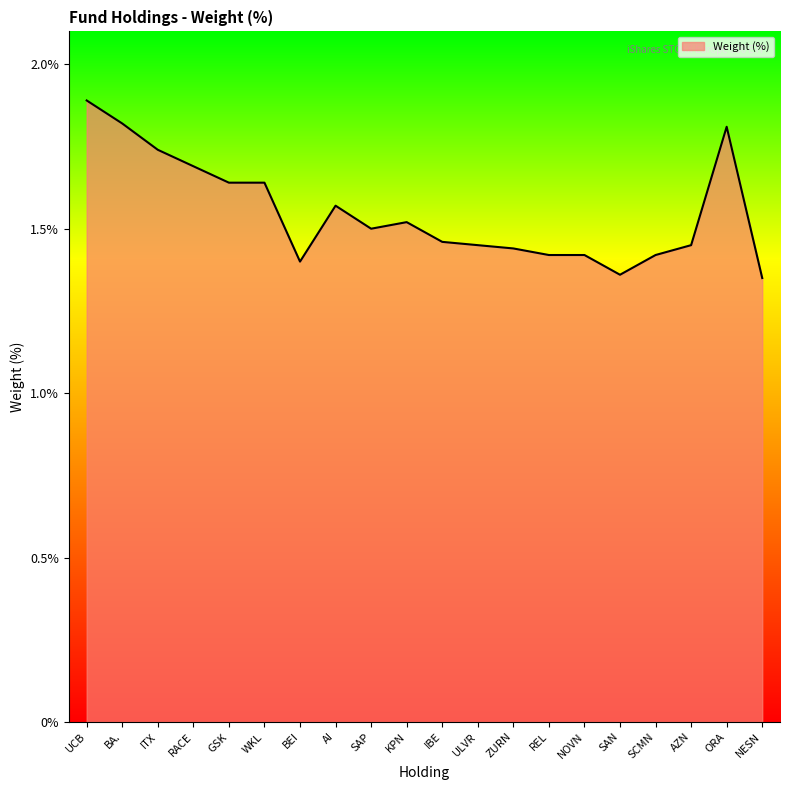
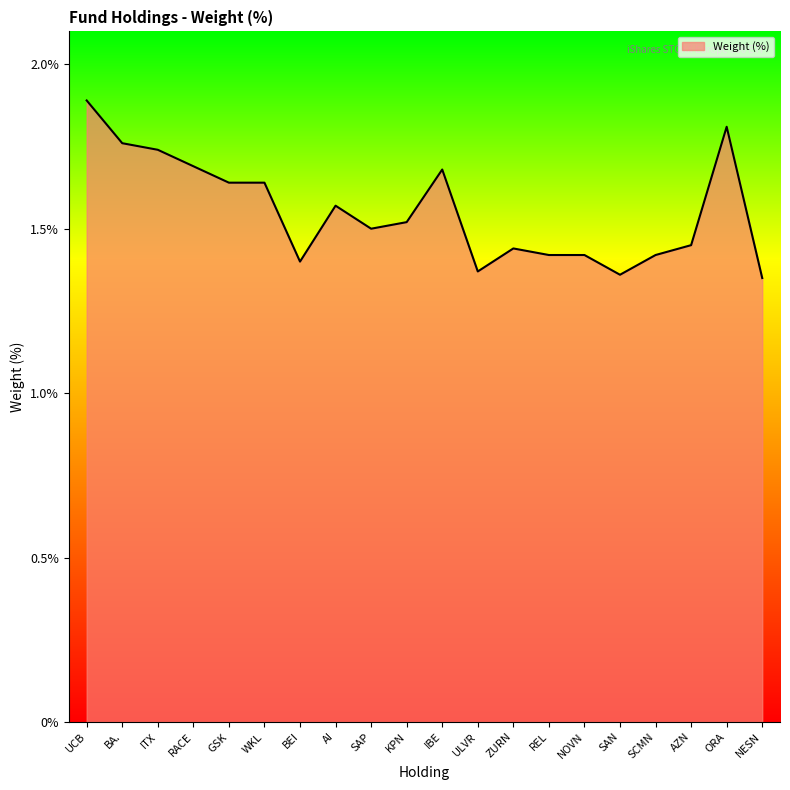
  {
    "UCB": "1.89%",
-   "BA.": "1.82%",
+   "BA.": "1.76%",
    "ITX": "1.74%",
    "RACE": "1.69%",
    "GSK": "1.64%",
    "WKL": "1.64%",
    "BEI": "1.40%",
    "AI": "1.57%",
    "SAP": "1.50%",
    "KPN": "1.52%",
-   "IBE": "1.46%",
-   "ULVR": "1.45%",
+   "IBE": "1.68%",
+   "ULVR": "1.37%",
    "ZURN": "1.44%",
    "REL": "1.42%",
    "NOVN": "1.42%",
    "SAN": "1.36%",
    "SCMN": "1.42%",
    "AZN": "1.45%",
    "ORA": "1.81%",
    "NESN": "1.35%"
  }
